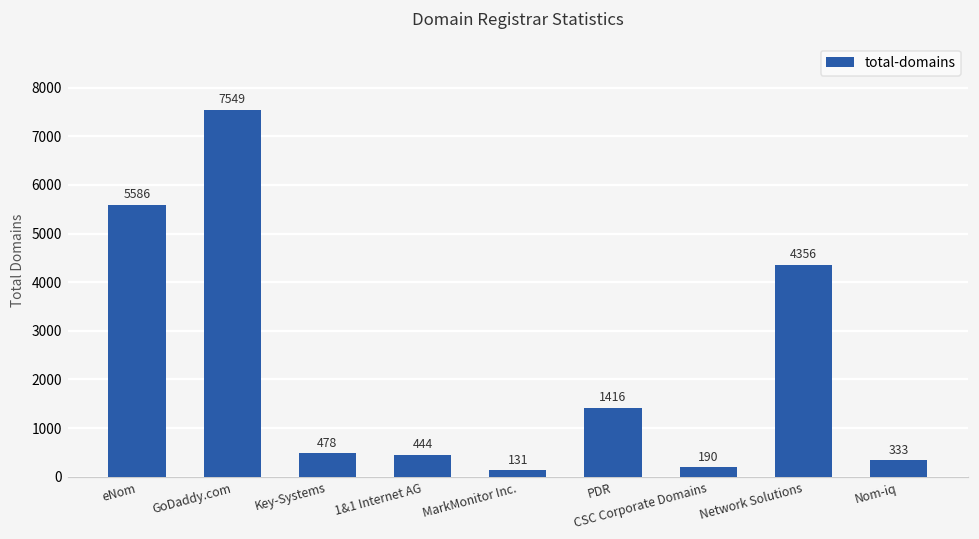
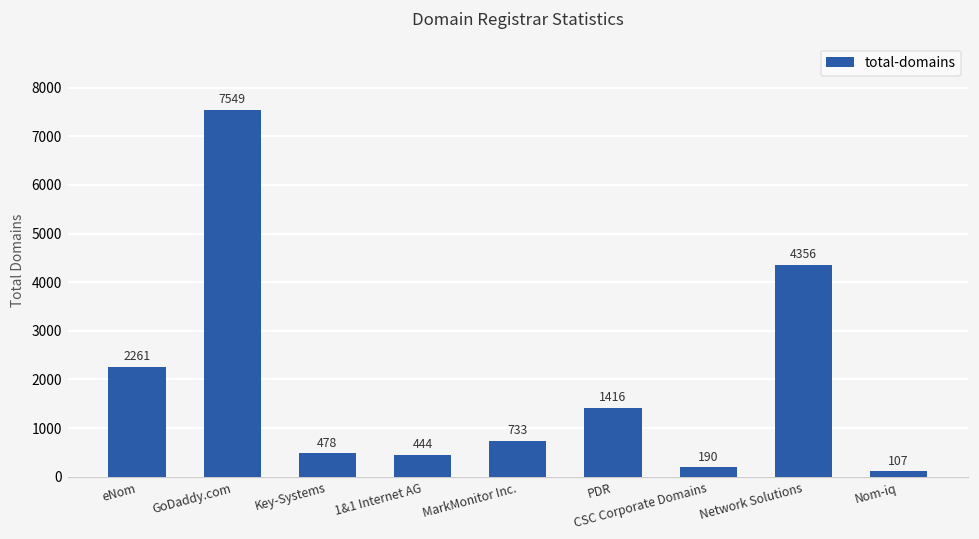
  {
-   "eNom": 5586,
+   "eNom": 2261,
    "GoDaddy.com": 7549,
    "Key-Systems": 478,
    "1&1 Internet AG": 444,
-   "MarkMonitor Inc.": 131,
+   "MarkMonitor Inc.": 733,
    "PDR": 1416,
    "CSC Corporate Domains": 190,
    "Network Solutions": 4356,
-   "Nom-iq": 333
+   "Nom-iq": 107
  }
